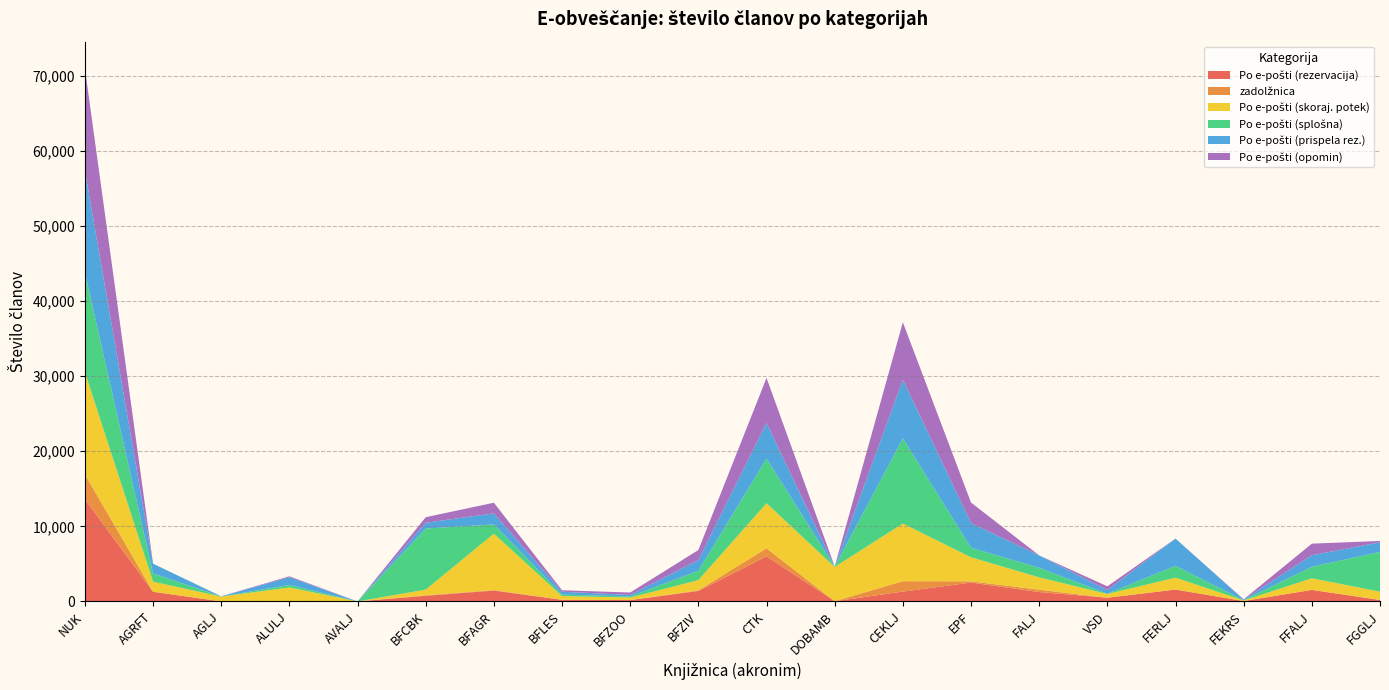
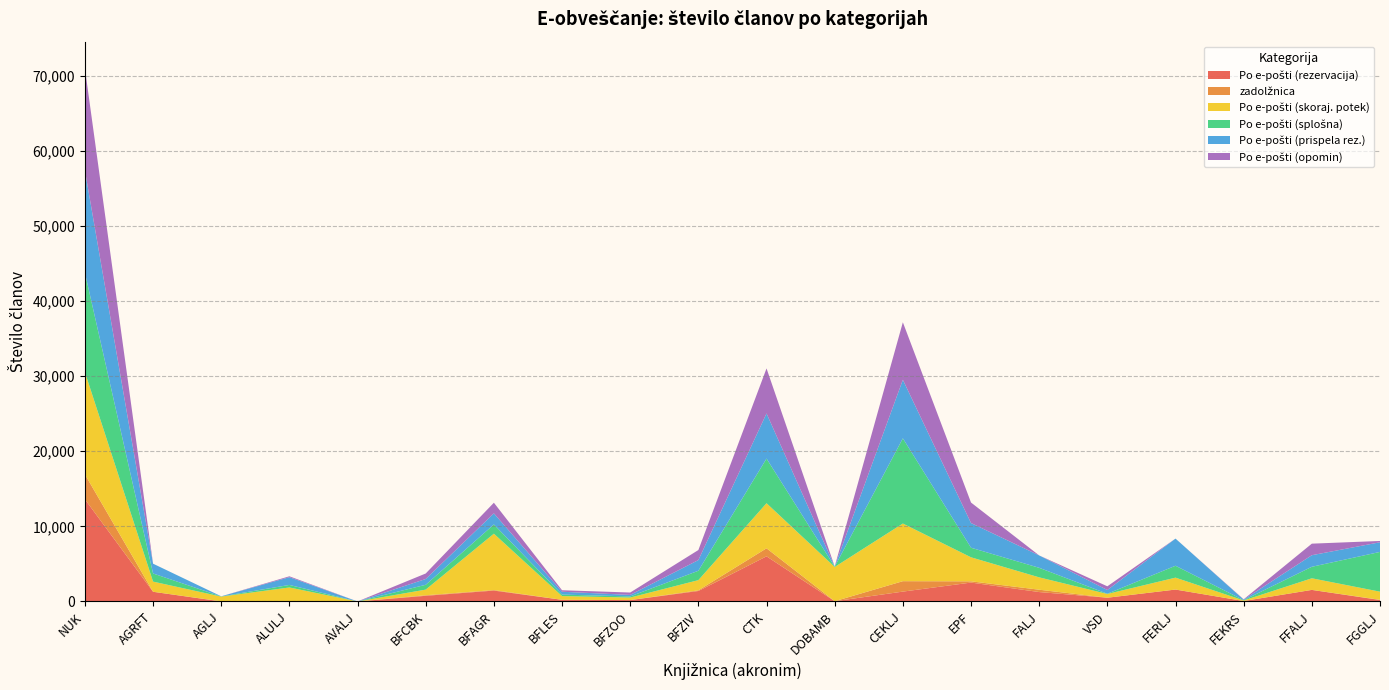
  {
    "Po e-pošti (skoraj. potek)": {
      "NUK": "14,000",
      "AGRFT": "1,000",
      "ALULJ": "2,000",
      "BFCBK": "1,000",
      "BFAGR": "8,000",
      "BFZIV": "1,000",
      "CTK": "6,000",
      "CEKLJ": "8,000",
      "EPF": "3,000",
      "FALJ": "2,000",
      "FERLJ": "2,000",
      "FFALJ": "2,000",
      "FGGLJ": "1,000"
    },
    "Po e-pošti (splošna)": {
      "NUK": "13,000",
      "AGRFT": "1,000",
      "ALULJ": "0",
-     "BFCBK": "8,000",
+     "BFCBK": "1,000",
      "BFAGR": "1,000",
      "BFZIV": "1,000",
      "CTK": "6,000",
      "CEKLJ": "11,000",
      "EPF": "1,000",
      "FALJ": "1,000",
      "FERLJ": "2,000",
      "FFALJ": "2,000",
      "FGGLJ": "5,000"
    },
    "Po e-pošti (prispela rez.)": {
      "NUK": "14,000",
      "BFCBK": "1,000",
      "BFAGR": "1,000",
      "BFZIV": "1,000",
-     "CTK": "5,000",
+     "CTK": "6,000",
      "CEKLJ": "8,000",
      "EPF": "3,000",
      "VSD": "0",
      "FFALJ": "2,000"
    },
    "Po e-pošti (opomin)": {
      "NUK": "14,000",
      "BFCBK": "1,000",
      "BFAGR": "1,000",
      "BFZIV": "1,000",
      "CTK": "6,000",
      "CEKLJ": "8,000",
      "EPF": "3,000",
      "VSD": "0",
      "FFALJ": "2,000"
    }
  }
